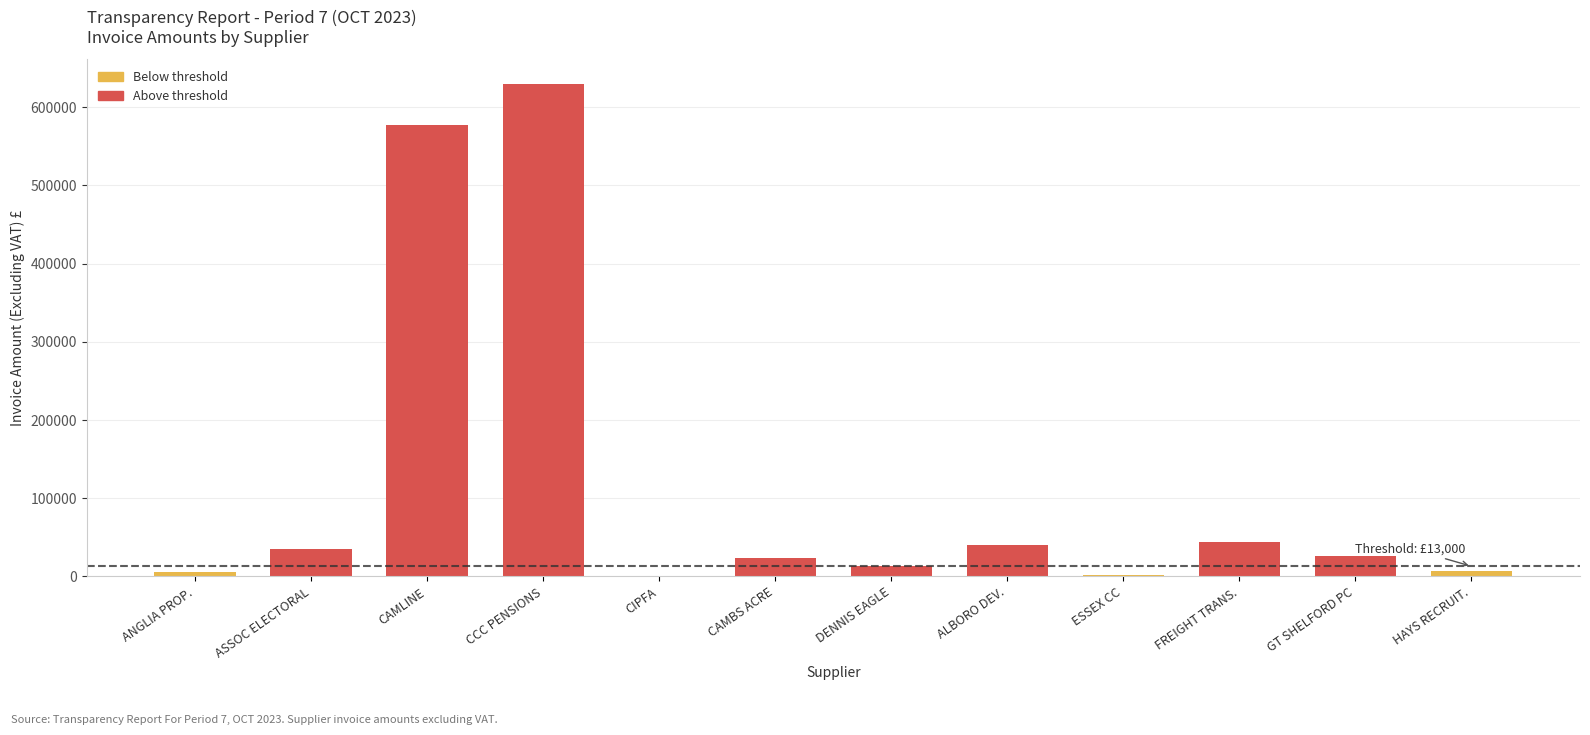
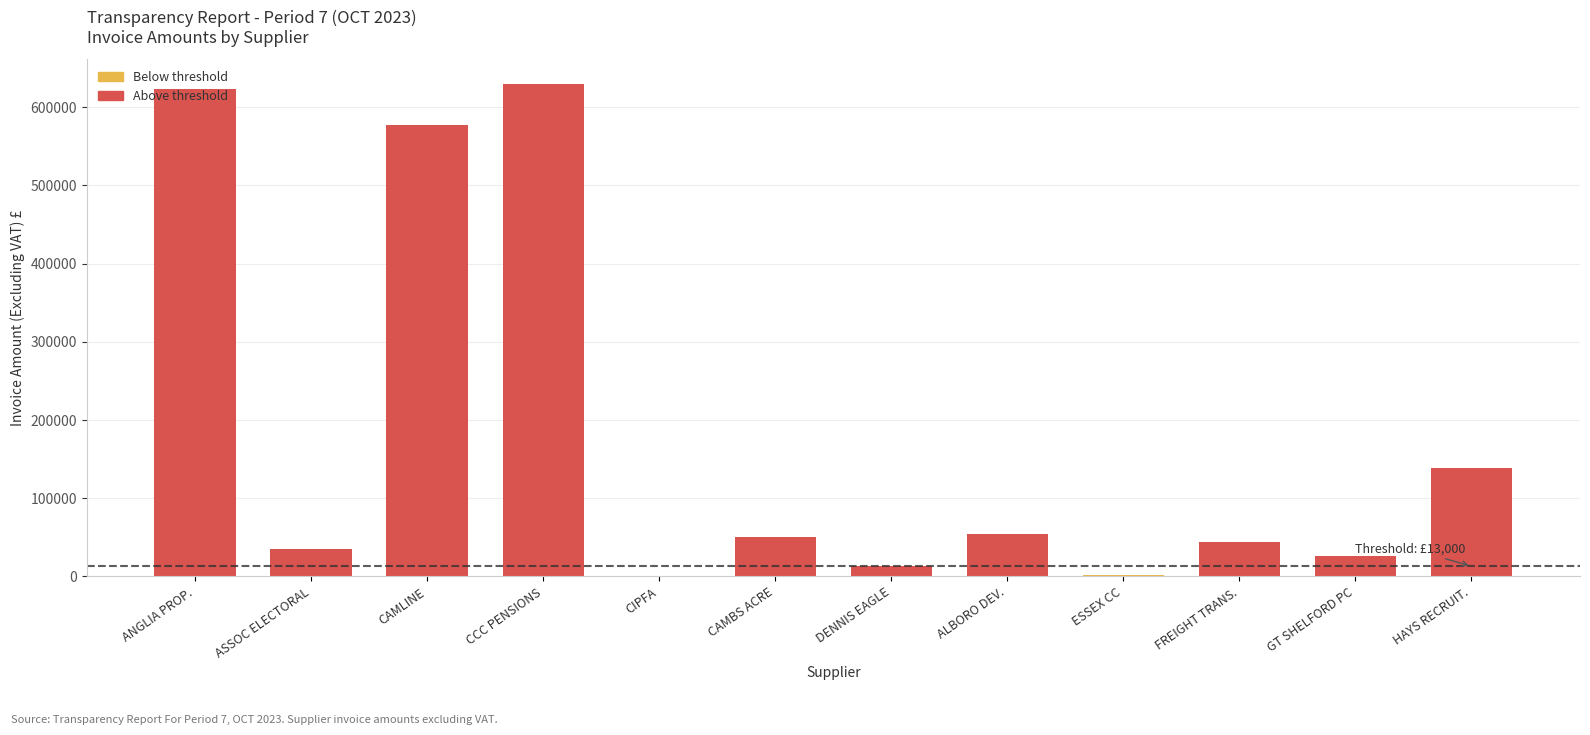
  {
-   "ANGLIA PROP.": 10000,
+   "ANGLIA PROP.": 620000,
    "ASSOC ELECTORAL": 40000,
    "CAMLINE": 580000,
    "CCC PENSIONS": 630000,
-   "CAMBS ACRE": 20000,
+   "CAMBS ACRE": 50000,
    "DENNIS EAGLE": 10000,
-   "ALBORO DEV.": 40000,
+   "ALBORO DEV.": 50000,
    "FREIGHT TRANS.": 40000,
-   "HAYS RECRUIT.": 10000
+   "HAYS RECRUIT.": 140000
  }
